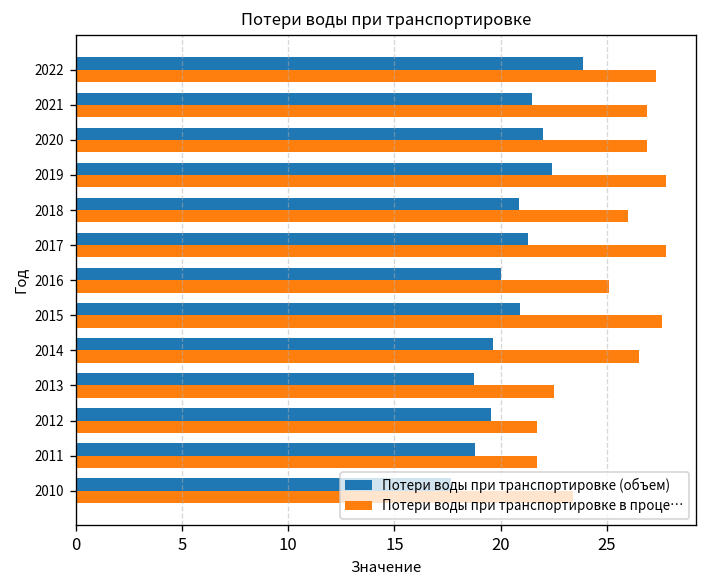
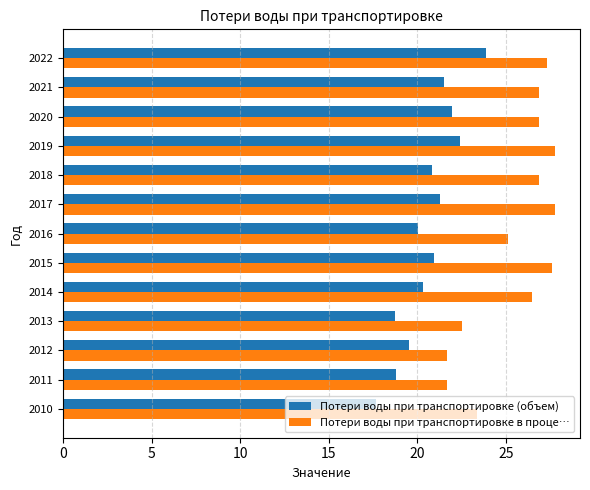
  {
    "Потери воды при транспортировке (объем)": {
      "2022": 23.9,
      "2021": 21.5,
      "2020": 22.0,
      "2019": 22.4,
      "2018": 20.9,
      "2017": 21.3,
      "2016": 20.0,
      "2015": 20.9,
-     "2014": 19.7,
+     "2014": 20.3,
      "2013": 18.7,
      "2012": 19.6,
      "2011": 18.8
    },
    "Потери воды при транспортировке в проце…": {
      "2022": 27.3,
      "2021": 26.9,
      "2020": 26.9,
      "2019": 27.8,
-     "2018": 26.0,
+     "2018": 26.9,
      "2017": 27.8,
      "2016": 25.1,
      "2015": 27.6,
      "2014": 26.5,
      "2013": 22.5,
      "2012": 21.7,
      "2011": 21.7
    }
  }
